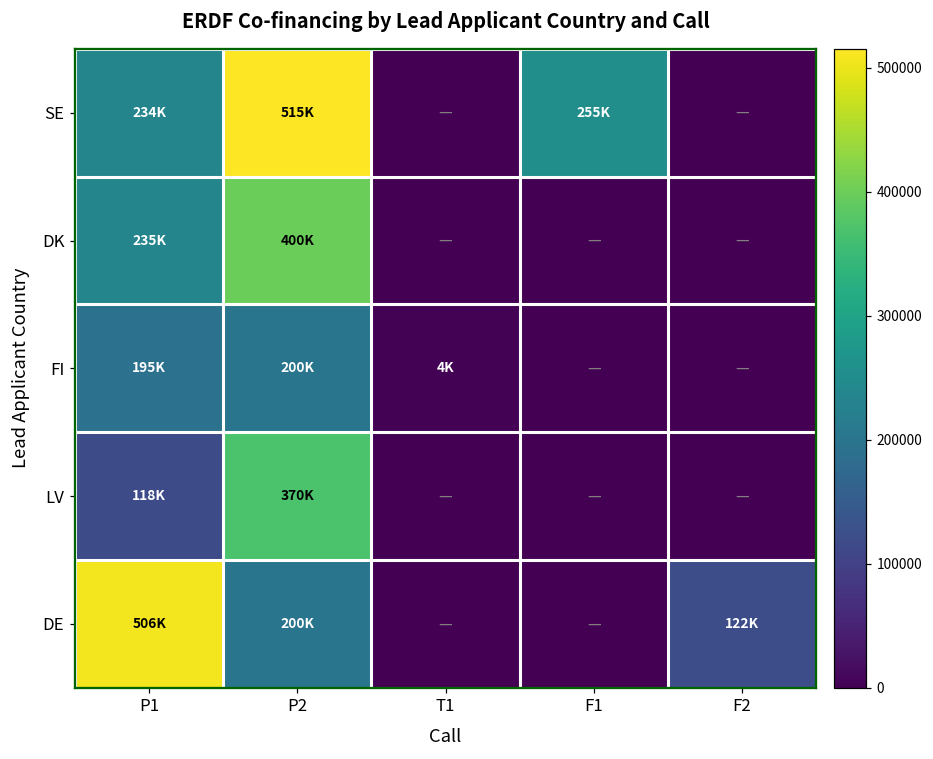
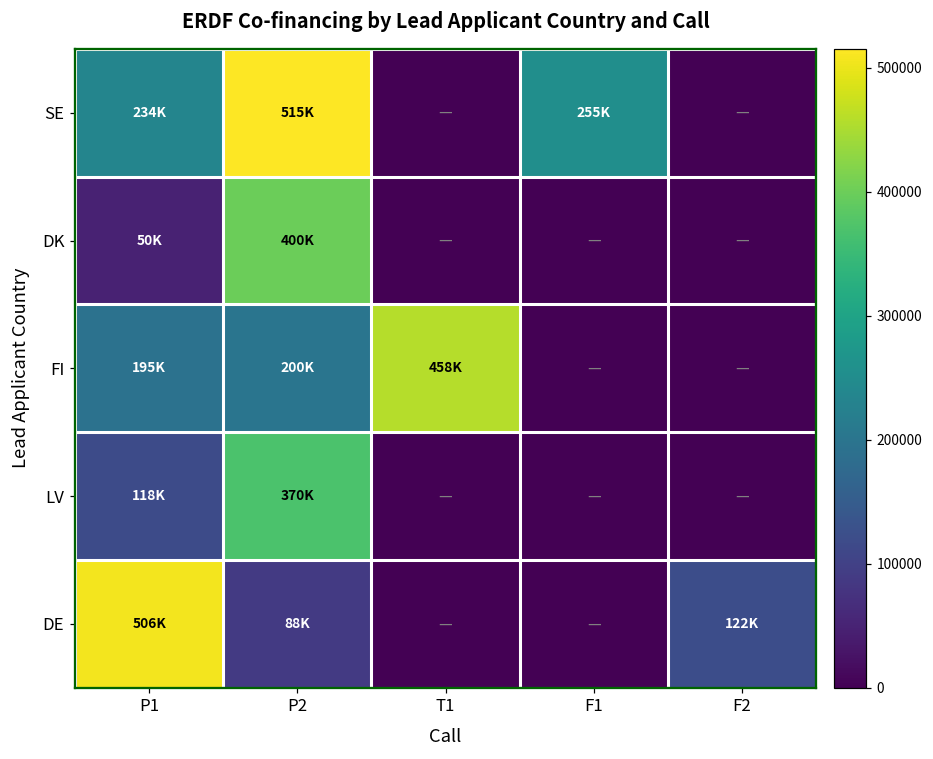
  {
    "SE": {
      "P1": "234K",
      "P2": "515K",
      "F1": "255K"
    },
    "DK": {
-     "P1": "235K",
+     "P1": "50K",
      "P2": "400K"
    },
    "FI": {
      "P1": "195K",
      "P2": "200K",
-     "T1": "4K"
+     "T1": "458K"
    },
    "LV": {
      "P1": "118K",
      "P2": "370K"
    },
    "DE": {
      "P1": "506K",
-     "P2": "200K",
+     "P2": "88K",
      "F2": "122K"
    }
  }
